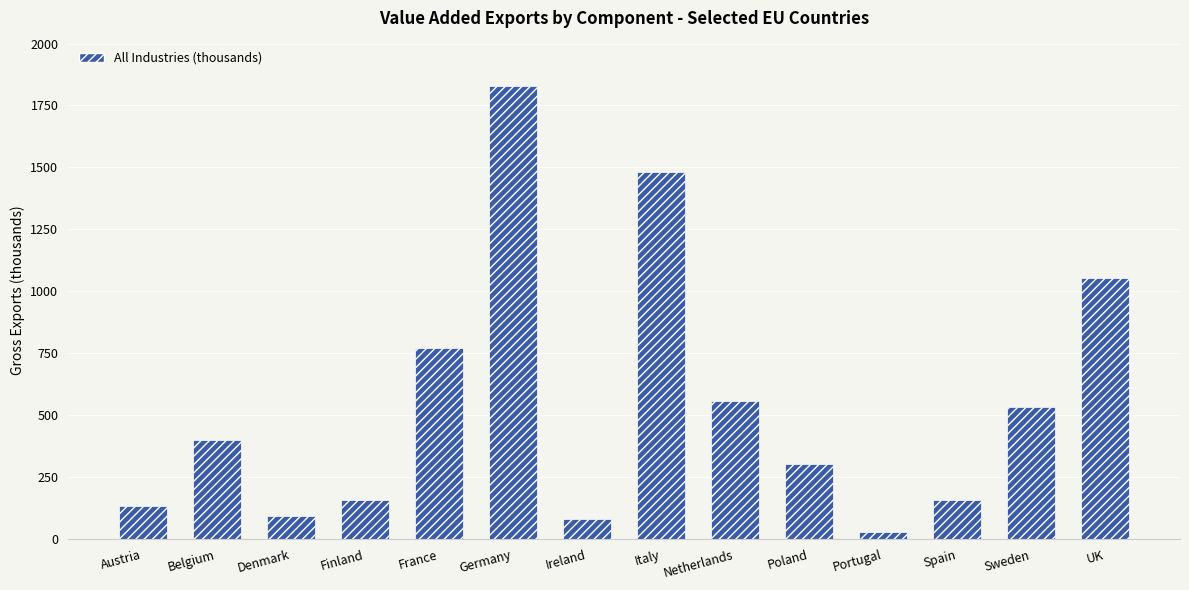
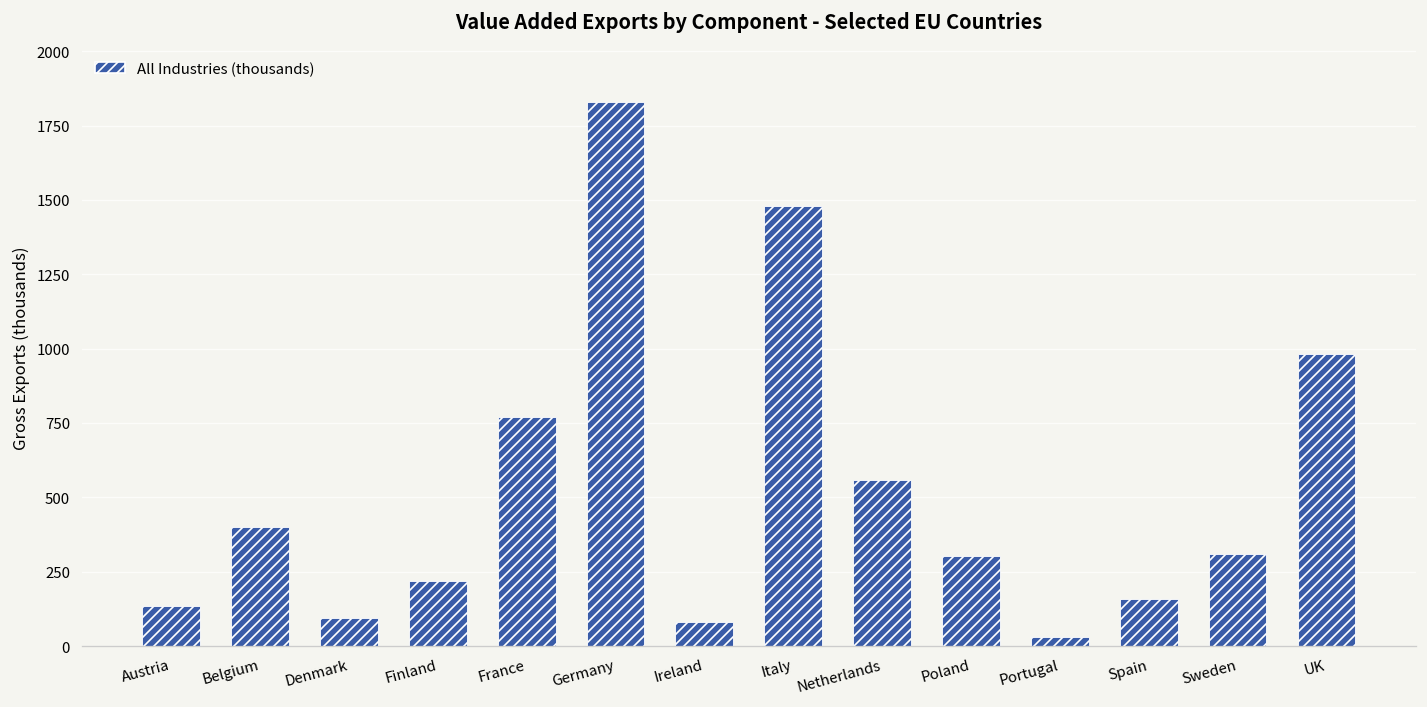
  {
    "Austria": 140,
    "Belgium": 400,
    "Denmark": 90,
-   "Finland": 160,
+   "Finland": 220,
    "France": 770,
    "Germany": 1830,
    "Ireland": 80,
    "Italy": 1480,
    "Netherlands": 560,
    "Poland": 300,
    "Portugal": 30,
    "Spain": 160,
-   "Sweden": 530,
-   "UK": 1050
+   "Sweden": 310,
+   "UK": 980
  }
